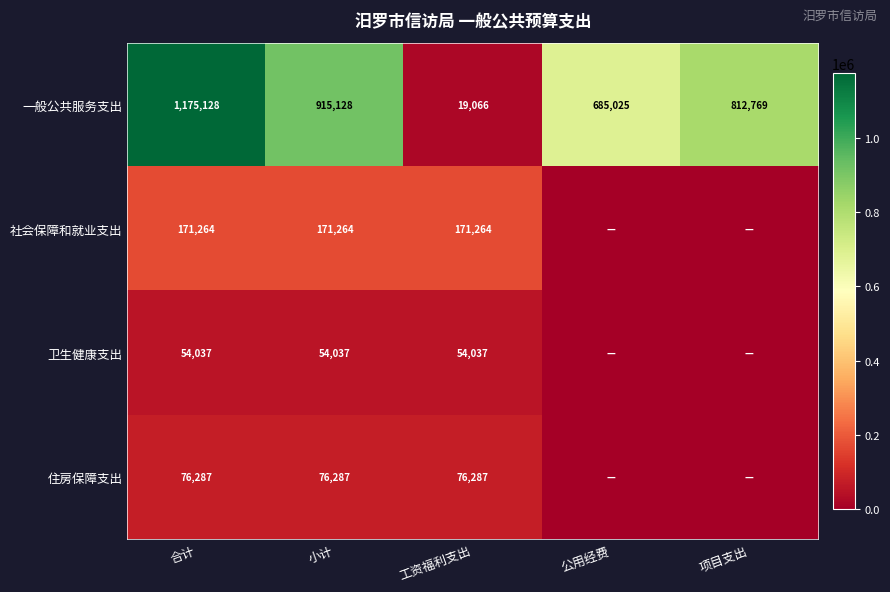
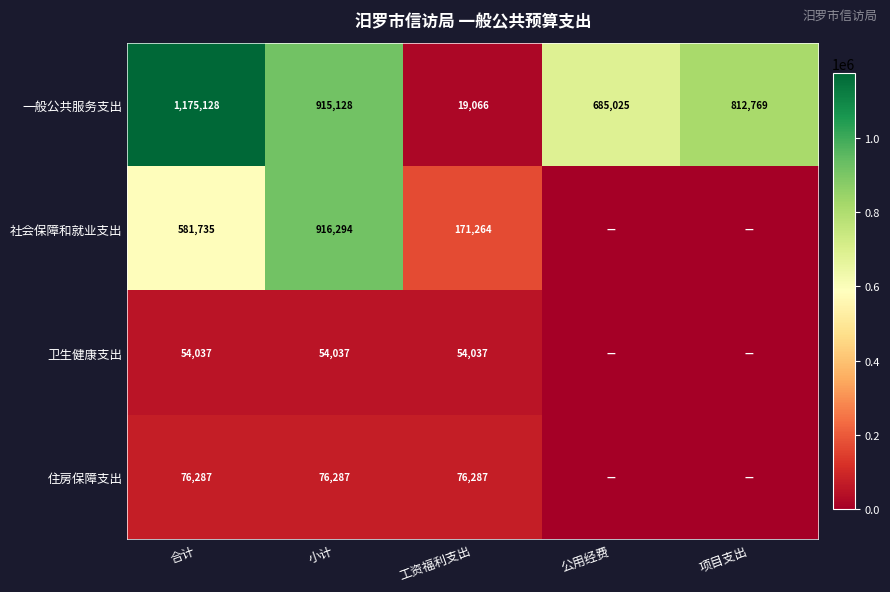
  {
    "一般公共服务支出": {
      "合计": "1,175,128",
      "小计": "915,128",
      "工资福利支出": "19,066",
      "公用经费": "685,025",
      "项目支出": "812,769"
    },
    "社会保障和就业支出": {
-     "合计": "171,264",
-     "小计": "171,264",
+     "合计": "581,735",
+     "小计": "916,294",
      "工资福利支出": "171,264"
    },
    "卫生健康支出": {
      "合计": "54,037",
      "小计": "54,037",
      "工资福利支出": "54,037"
    },
    "住房保障支出": {
      "合计": "76,287",
      "小计": "76,287",
      "工资福利支出": "76,287"
    }
  }
